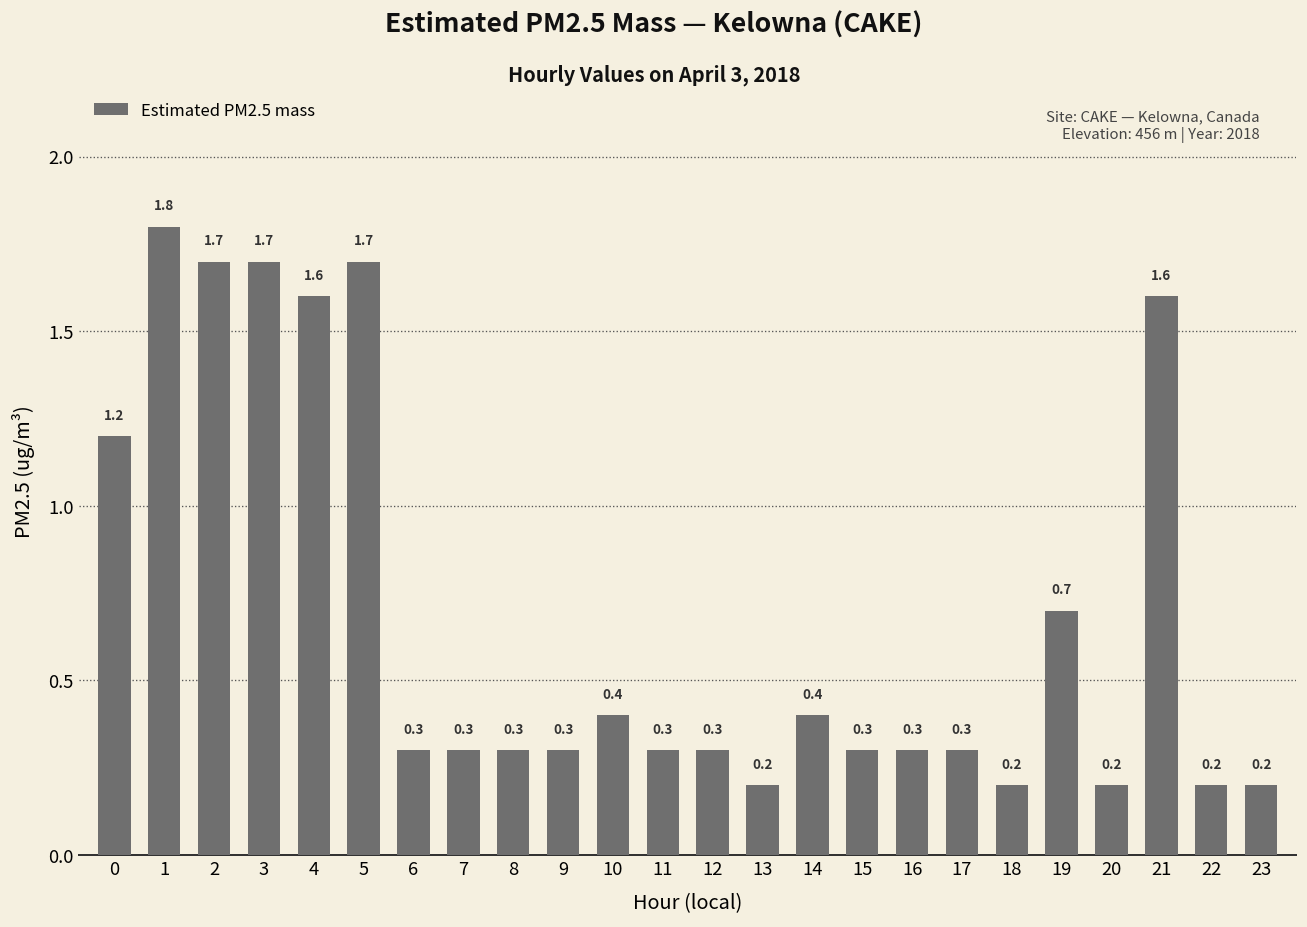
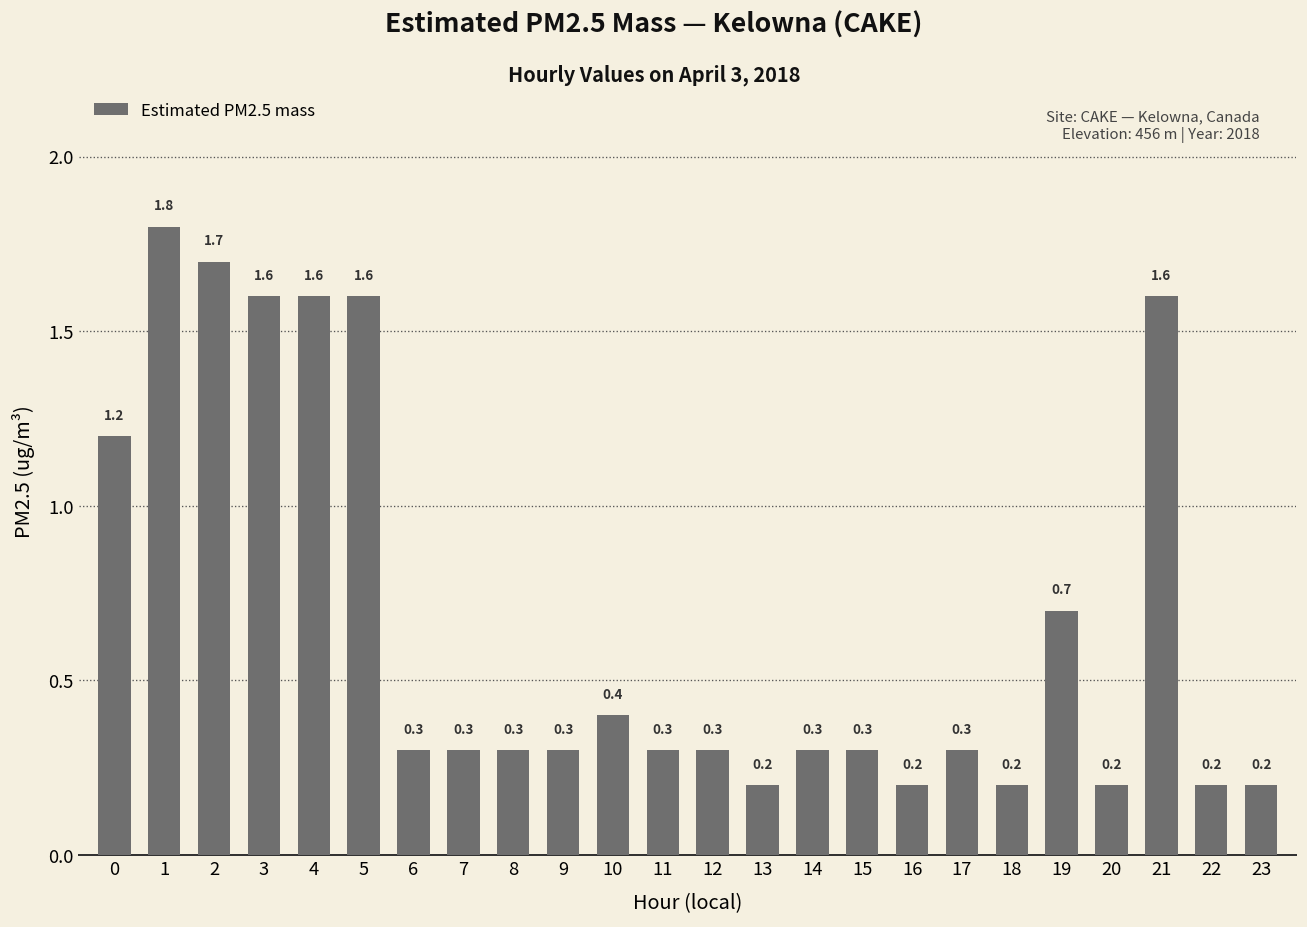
  {
    "0": 1.2,
    "1": 1.8,
    "2": 1.7,
-   "3": 1.7,
+   "3": 1.6,
    "4": 1.6,
-   "5": 1.7,
+   "5": 1.6,
    "6": 0.3,
    "7": 0.3,
    "8": 0.3,
    "9": 0.3,
    "10": 0.4,
    "11": 0.3,
    "12": 0.3,
    "13": 0.2,
-   "14": 0.4,
+   "14": 0.3,
    "15": 0.3,
-   "16": 0.3,
+   "16": 0.2,
    "17": 0.3,
    "18": 0.2,
    "19": 0.7,
    "20": 0.2,
    "21": 1.6,
    "22": 0.2,
    "23": 0.2
  }
